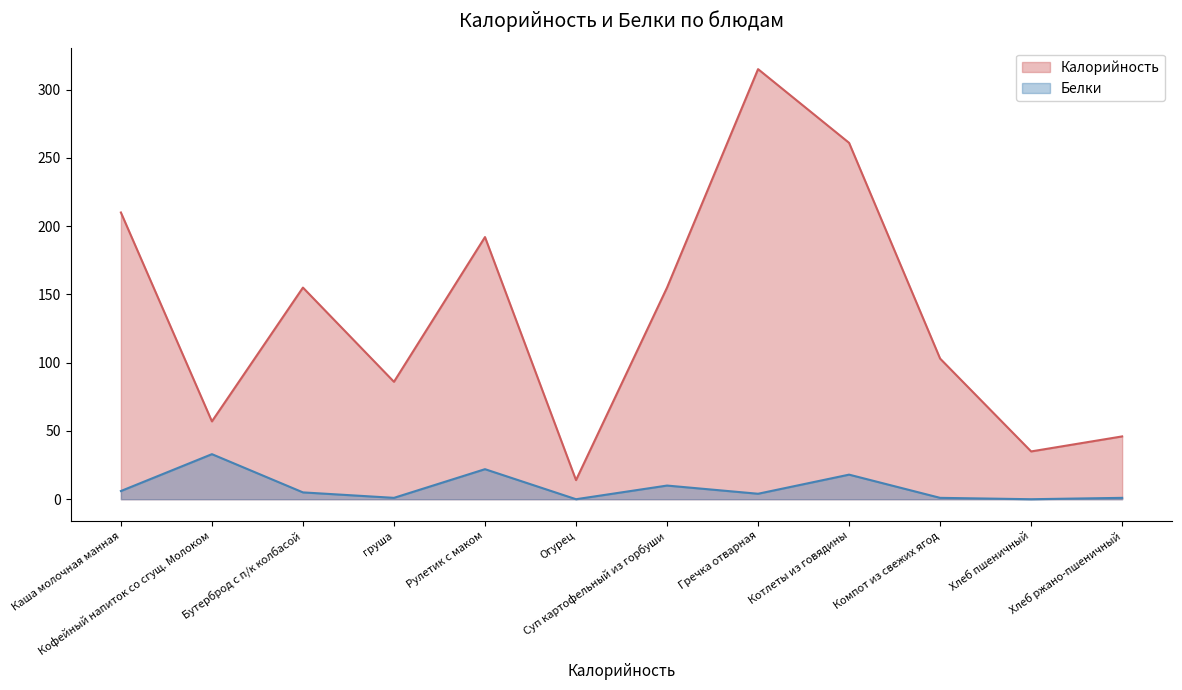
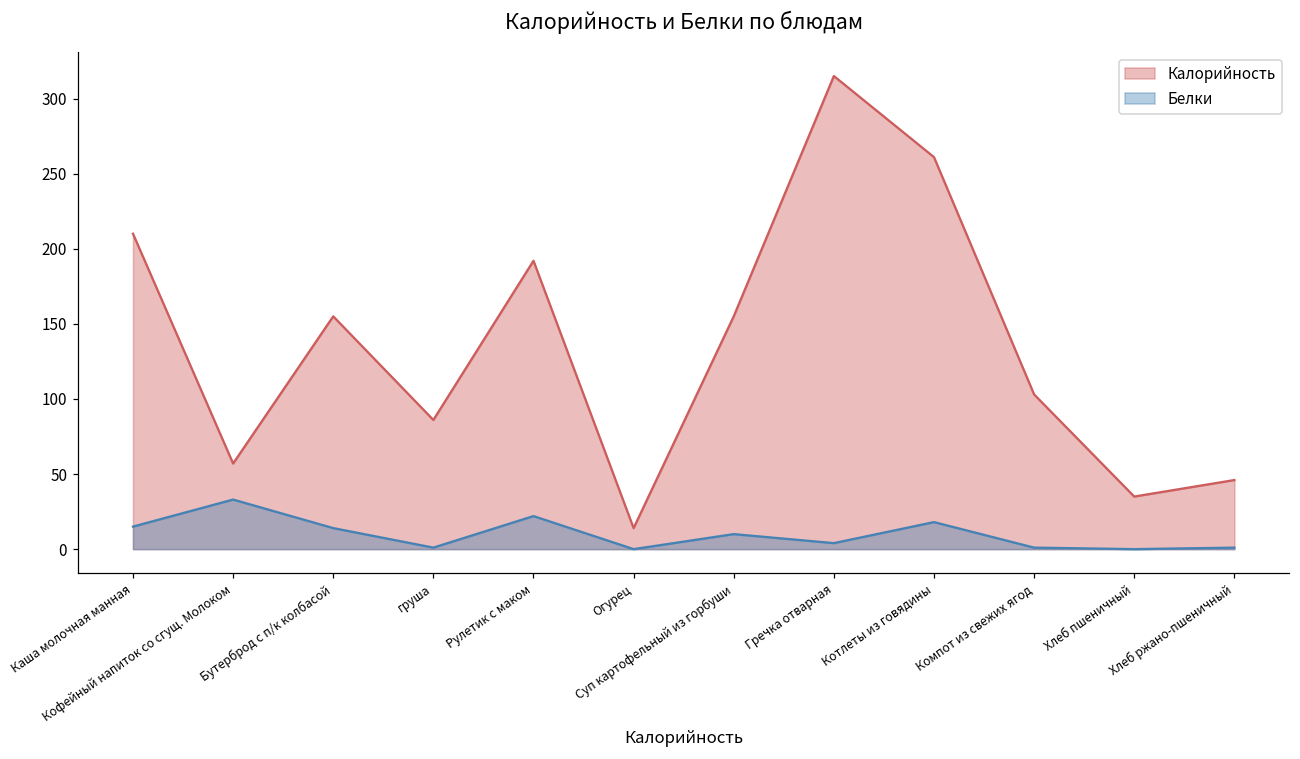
  {
    "Калорийность": {
      "Каша молочная манная": 210,
      "Кофейный напиток со сгущ. Молоком": 57,
      "Бутерброд с п/к колбасой": 155,
      "груша": 86,
      "Рулетик с маком": 192,
      "Огурец": 14,
      "Суп картофельный из горбуши": 155,
      "Гречка отварная": 315,
      "Котлеты из говядины": 261,
      "Компот из свежих ягод": 103,
      "Хлеб пшеничный": 35,
      "Хлеб ржано-пшеничный": 46
    },
    "Белки": {
-     "Каша молочная манная": 6,
+     "Каша молочная манная": 15,
      "Кофейный напиток со сгущ. Молоком": 33,
-     "Бутерброд с п/к колбасой": 5,
+     "Бутерброд с п/к колбасой": 14,
      "груша": 1,
      "Рулетик с маком": 22,
      "Огурец": 0,
      "Суп картофельный из горбуши": 10,
      "Гречка отварная": 4,
      "Котлеты из говядины": 18,
      "Компот из свежих ягод": 1,
      "Хлеб пшеничный": 0,
      "Хлеб ржано-пшеничный": 1
    }
  }
